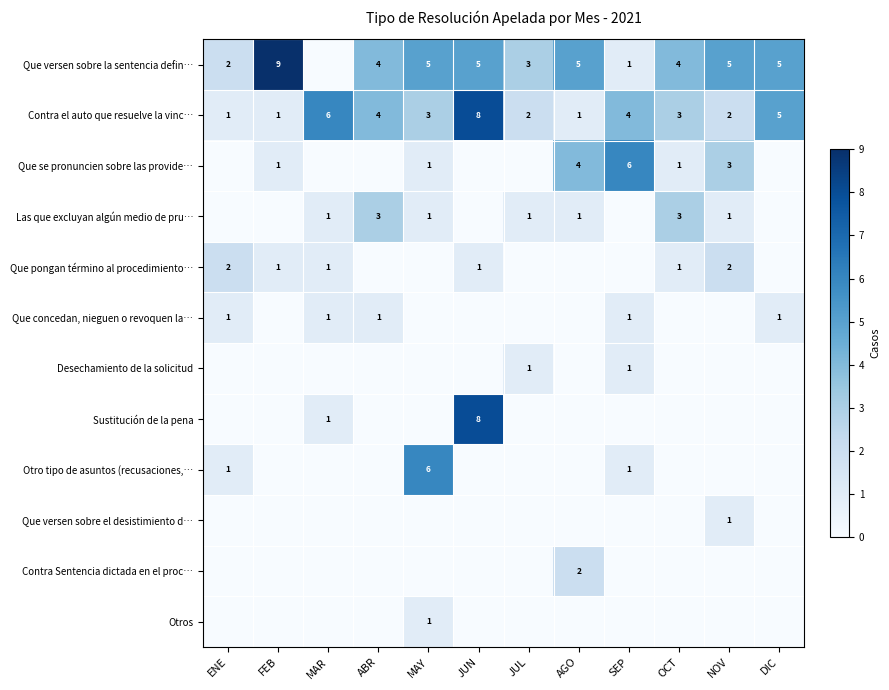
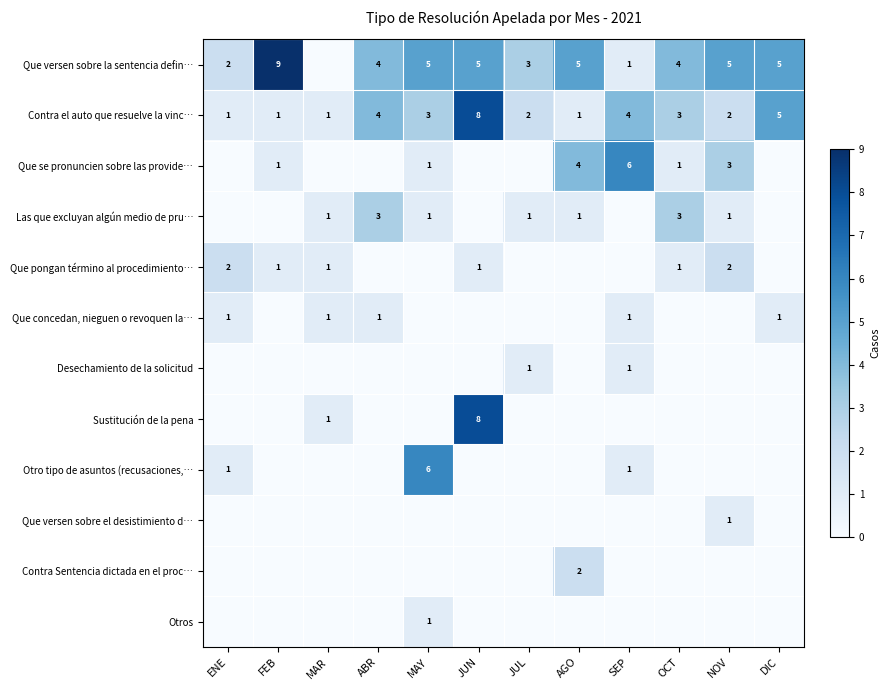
  {
    "Que versen sobre la sentencia defin…": {
      "ENE": 2,
      "FEB": 9,
      "ABR": 4,
      "MAY": 5,
      "JUN": 5,
      "JUL": 3,
      "AGO": 5,
      "SEP": 1,
      "OCT": 4,
      "NOV": 5,
      "DIC": 5
    },
    "Contra el auto que resuelve la vinc…": {
      "ENE": 1,
      "FEB": 1,
-     "MAR": 6,
+     "MAR": 1,
      "ABR": 4,
      "MAY": 3,
      "JUN": 8,
      "JUL": 2,
      "AGO": 1,
      "SEP": 4,
      "OCT": 3,
      "NOV": 2,
      "DIC": 5
    },
    "Que se pronuncien sobre las provide…": {
      "FEB": 1,
      "MAY": 1,
      "AGO": 4,
      "SEP": 6,
      "OCT": 1,
      "NOV": 3
    },
    "Las que excluyan algún medio de pru…": {
      "MAR": 1,
      "ABR": 3,
      "MAY": 1,
      "JUL": 1,
      "AGO": 1,
      "OCT": 3,
      "NOV": 1
    },
    "Que pongan término al procedimiento…": {
      "ENE": 2,
      "FEB": 1,
      "MAR": 1,
      "JUN": 1,
      "OCT": 1,
      "NOV": 2
    },
    "Que concedan, nieguen o revoquen la…": {
      "ENE": 1,
      "MAR": 1,
      "ABR": 1,
      "SEP": 1,
      "DIC": 1
    },
    "Desechamiento de la solicitud": {
      "JUL": 1,
      "SEP": 1
    },
    "Sustitución de la pena": {
      "MAR": 1,
      "JUN": 8
    },
    "Otro tipo de asuntos (recusaciones,…": {
      "ENE": 1,
      "MAY": 6,
      "SEP": 1
    },
    "Que versen sobre el desistimiento d…": {
      "NOV": 1
    },
    "Contra Sentencia dictada en el proc…": {
      "AGO": 2
    },
    "Otros": {
      "MAY": 1
    }
  }
